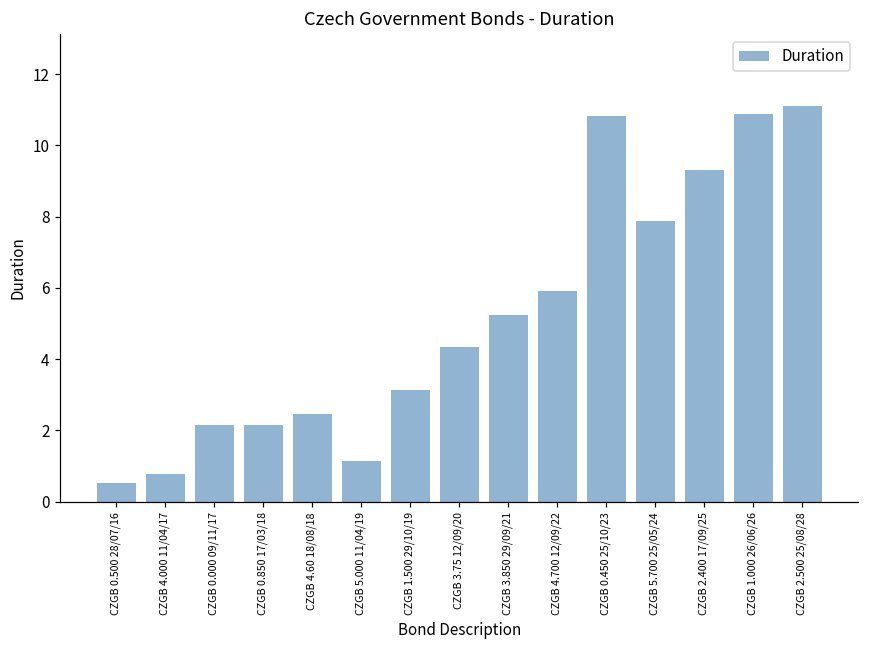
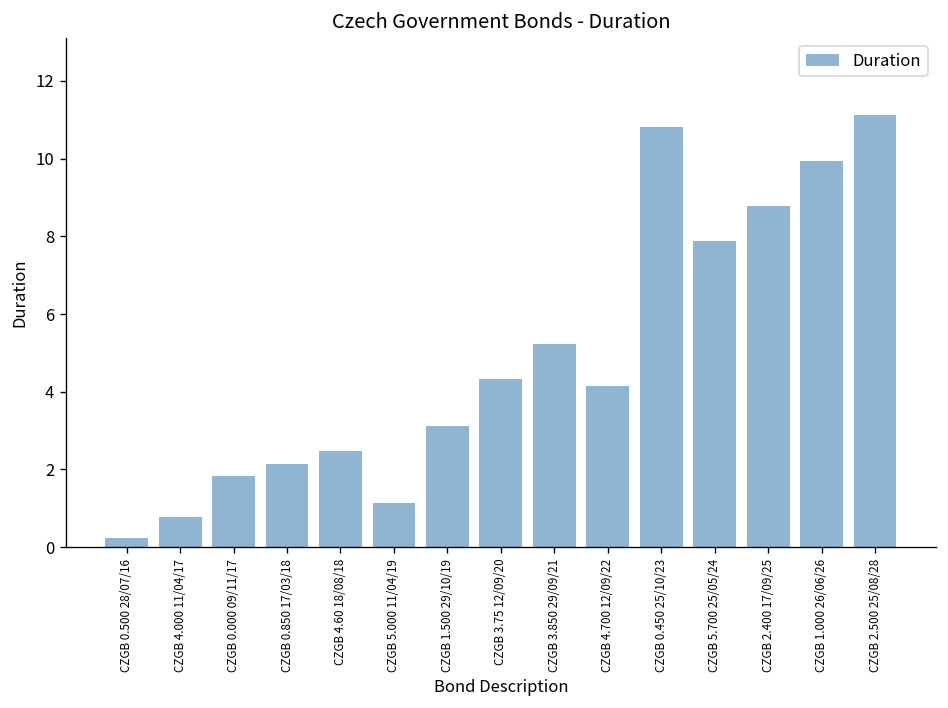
  {
-   "CZGB 0.500 28/07/16": 0.5,
+   "CZGB 0.500 28/07/16": 0.2,
    "CZGB 4.000 11/04/17": 0.8,
-   "CZGB 0.000 09/11/17": 2.2,
+   "CZGB 0.000 09/11/17": 1.8,
    "CZGB 0.850 17/03/18": 2.1,
    "CZGB 4.60 18/08/18": 2.5,
    "CZGB 5.000 11/04/19": 1.1,
    "CZGB 1.500 29/10/19": 3.1,
    "CZGB 3.75 12/09/20": 4.3,
    "CZGB 3.850 29/09/21": 5.2,
-   "CZGB 4.700 12/09/22": 5.9,
+   "CZGB 4.700 12/09/22": 4.2,
    "CZGB 0.450 25/10/23": 10.8,
    "CZGB 5.700 25/05/24": 7.9,
-   "CZGB 2.400 17/09/25": 9.3,
-   "CZGB 1.000 26/06/26": 10.9,
+   "CZGB 2.400 17/09/25": 8.8,
+   "CZGB 1.000 26/06/26": 9.9,
    "CZGB 2.500 25/08/28": 11.1
  }
